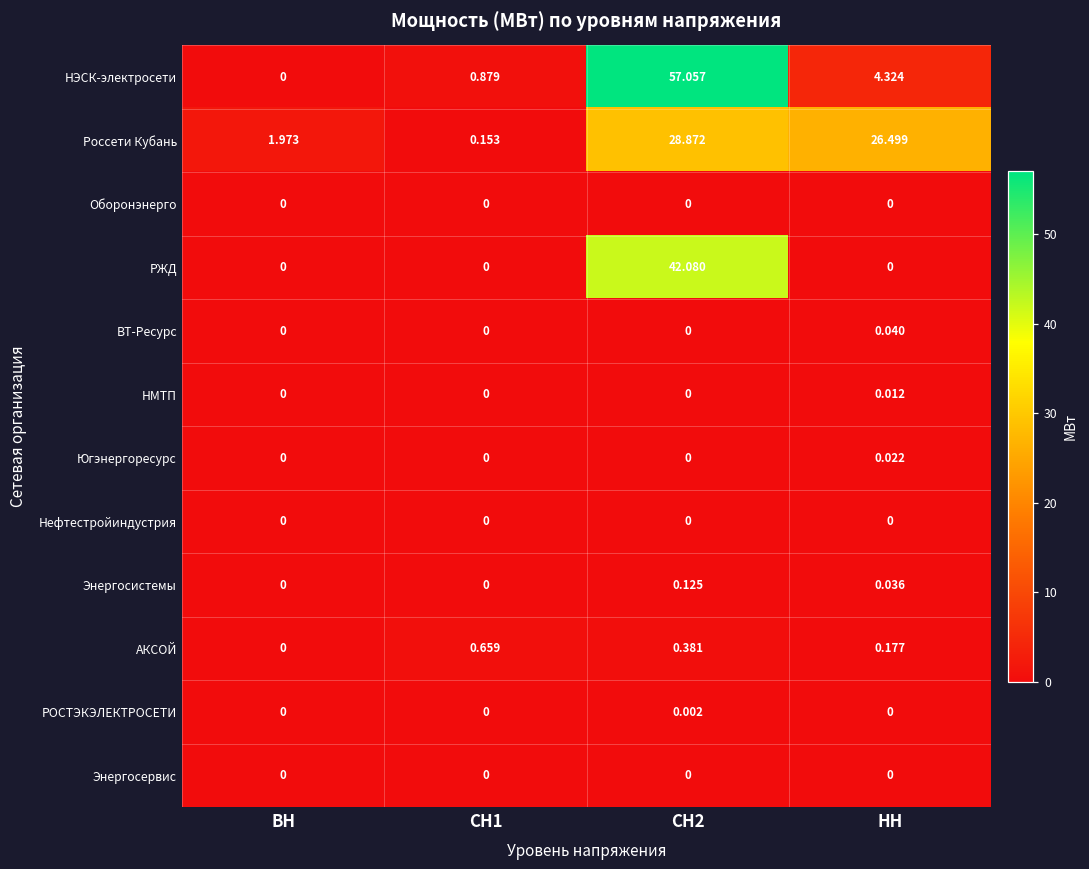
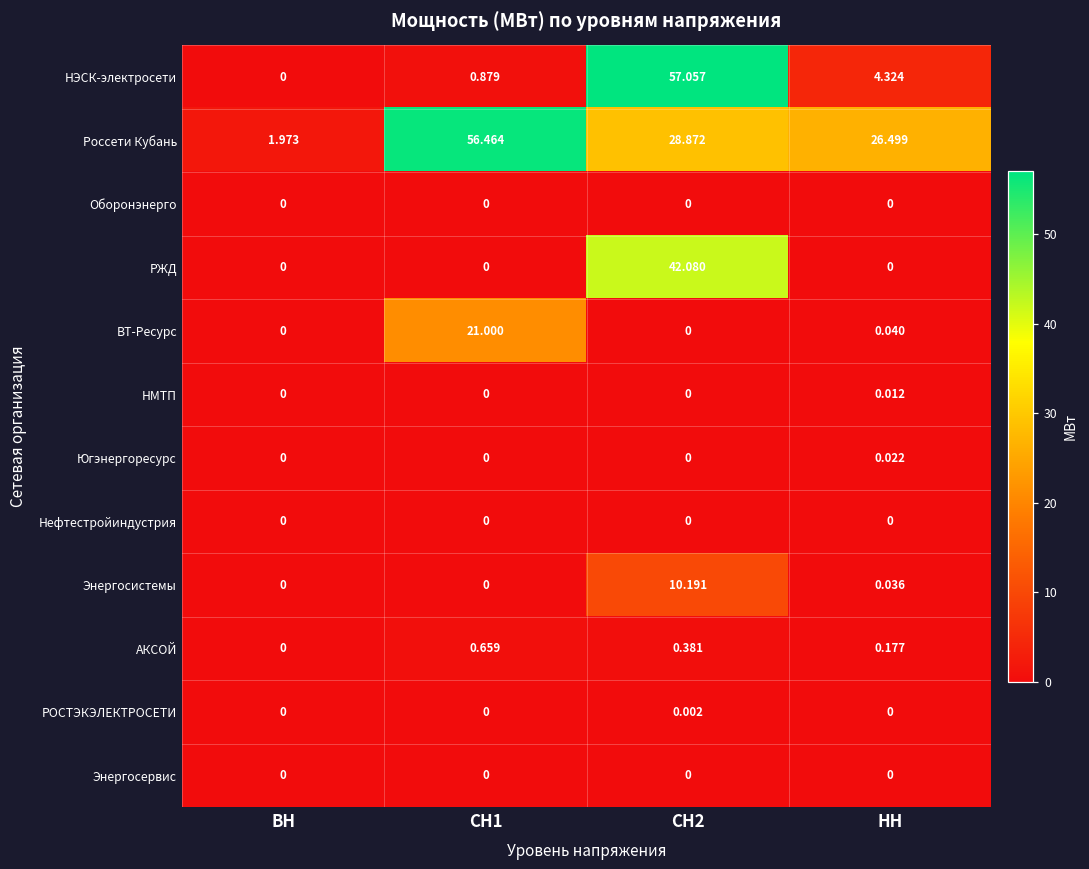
  {
    "НЭСК-электросети": {
      "ВН": 0,
      "СН1": 0.879,
      "СН2": 57.057,
      "НН": 4.324
    },
    "Россети Кубань": {
      "ВН": 1.973,
-     "СН1": 0.153,
+     "СН1": 56.464,
      "СН2": 28.872,
      "НН": 26.499
    },
    "Оборонэнерго": {
      "ВН": 0,
      "СН1": 0,
      "СН2": 0,
      "НН": 0
    },
    "РЖД": {
      "ВН": 0,
      "СН1": 0,
      "СН2": 42.080,
      "НН": 0
    },
    "ВТ-Ресурс": {
      "ВН": 0,
-     "СН1": 0,
+     "СН1": 21.000,
      "СН2": 0,
      "НН": 0.040
    },
    "НМТП": {
      "ВН": 0,
      "СН1": 0,
      "СН2": 0,
      "НН": 0.012
    },
    "Югэнергоресурс": {
      "ВН": 0,
      "СН1": 0,
      "СН2": 0,
      "НН": 0.022
    },
    "Нефтестройиндустрия": {
      "ВН": 0,
      "СН1": 0,
      "СН2": 0,
      "НН": 0
    },
    "Энергосистемы": {
      "ВН": 0,
      "СН1": 0,
-     "СН2": 0.125,
+     "СН2": 10.191,
      "НН": 0.036
    },
    "АКСОЙ": {
      "ВН": 0,
      "СН1": 0.659,
      "СН2": 0.381,
      "НН": 0.177
    },
    "РОСТЭКЭЛЕКТРОСЕТИ": {
      "ВН": 0,
      "СН1": 0,
      "СН2": 0.002,
      "НН": 0
    },
    "Энергосервис": {
      "ВН": 0,
      "СН1": 0,
      "СН2": 0,
      "НН": 0
    }
  }
